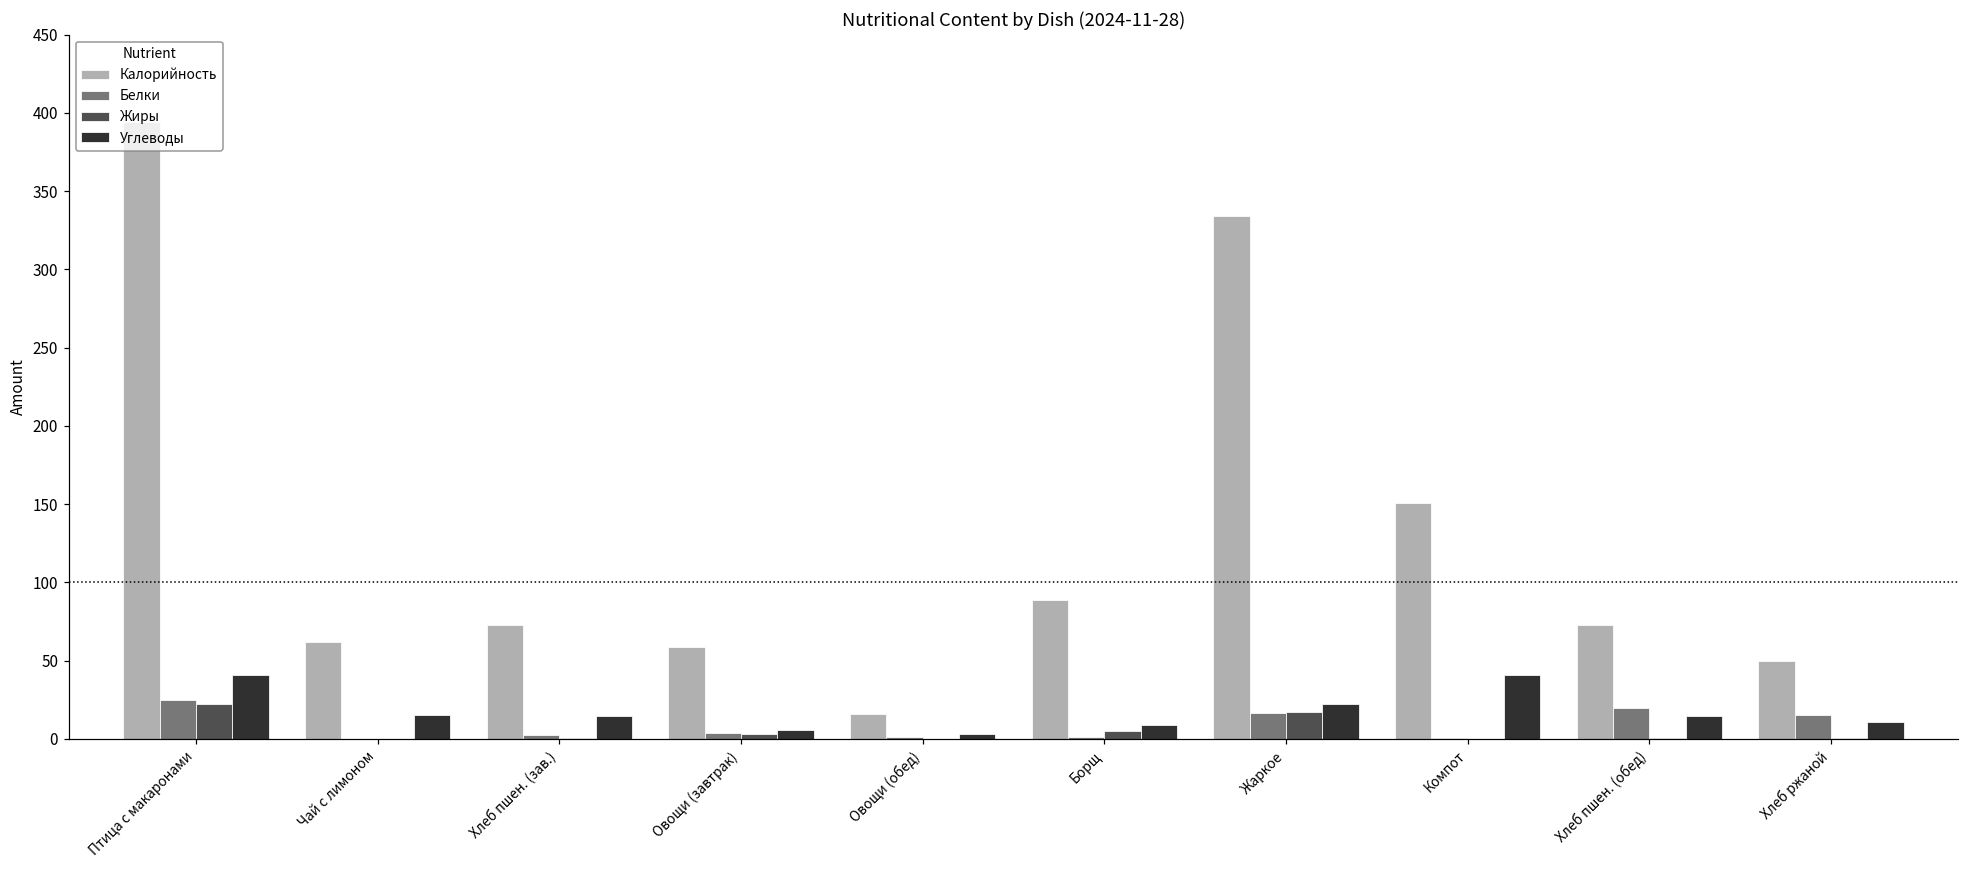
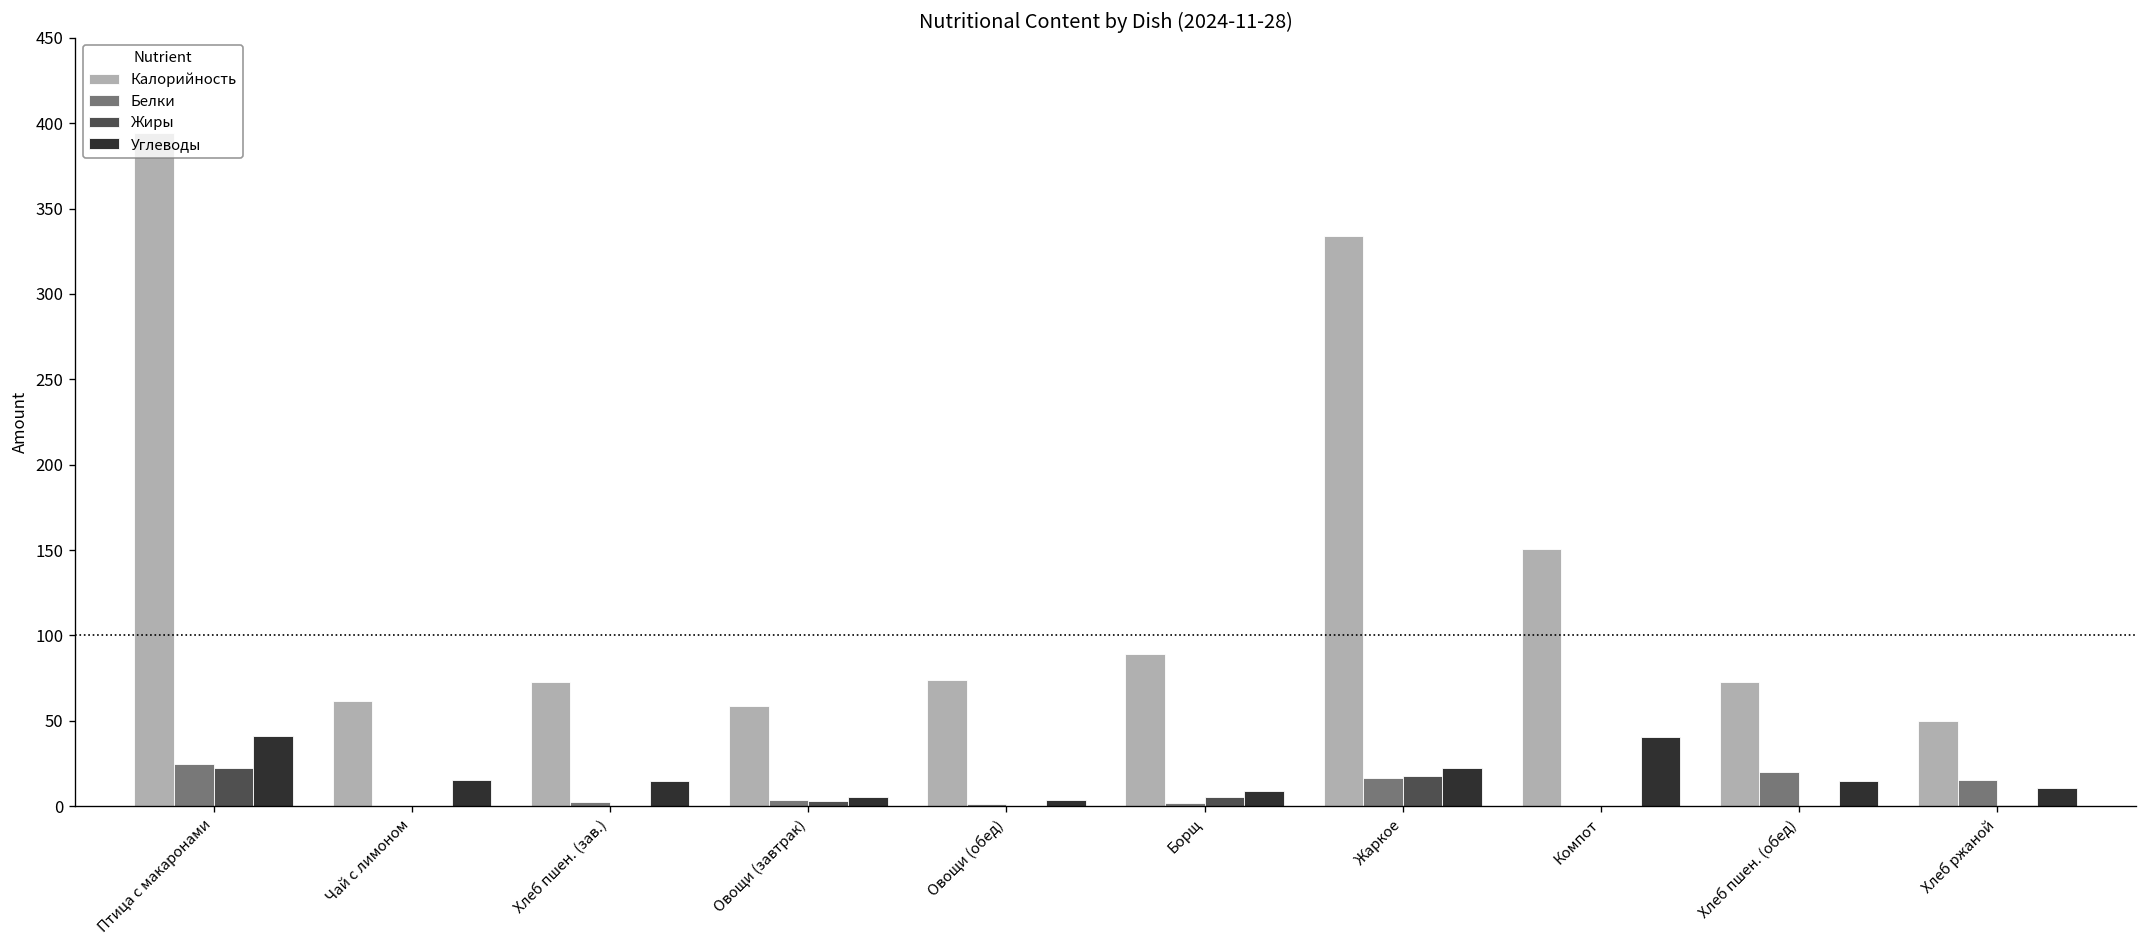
  {
    "Калорийность": {
      "Чай с лимоном": 62,
      "Хлеб пшен. (зав.)": 73,
      "Овощи (завтрак)": 59,
-     "Овощи (обед)": 16,
+     "Овощи (обед)": 74,
      "Борщ": 89,
      "Жаркое": 334,
      "Компот": 151,
      "Хлеб пшен. (обед)": 73,
      "Хлеб ржаной": 50
    },
    "Белки": {
      "Птица с макаронами": 25,
      "Хлеб пшен. (зав.)": 2,
      "Овощи (завтрак)": 4,
      "Жаркое": 17,
      "Хлеб пшен. (обед)": 20,
      "Хлеб ржаной": 15
    }
  }
